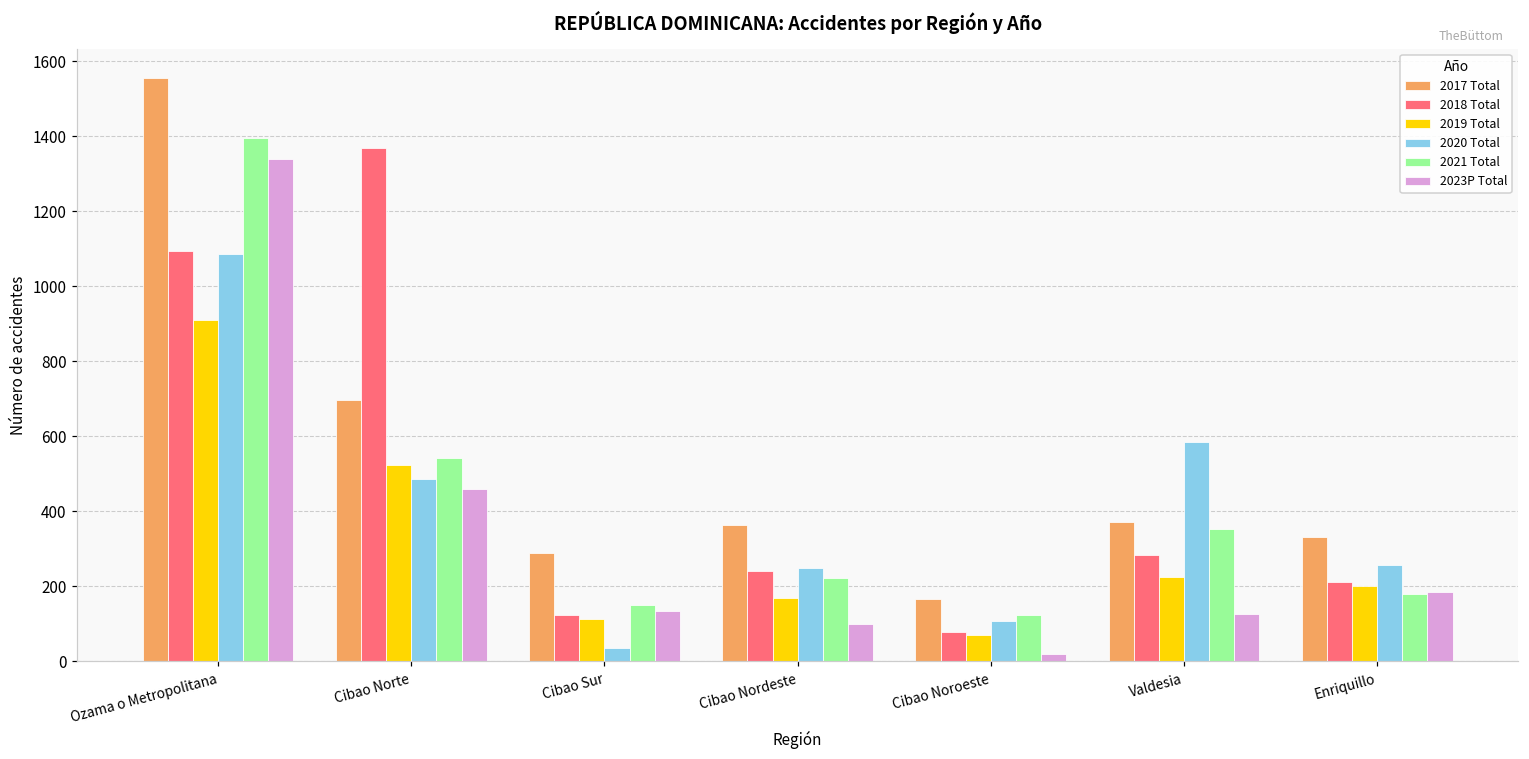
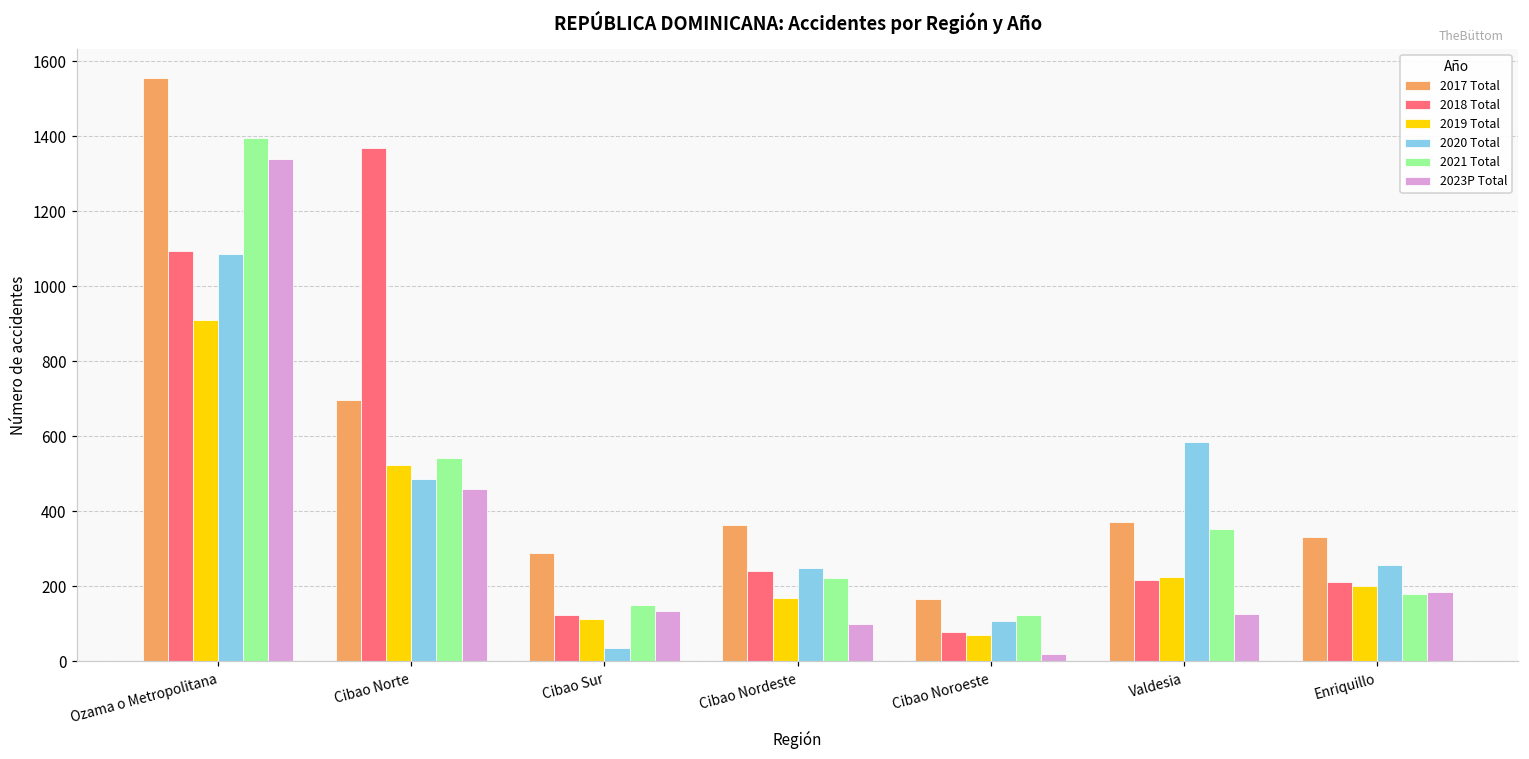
  {
    "2017 Total": {
      "Ozama o Metropolitana": 1560,
      "Cibao Norte": 700,
      "Cibao Sur": 290,
      "Cibao Nordeste": 370,
      "Cibao Noroeste": 170,
      "Valdesia": 370,
      "Enriquillo": 330
    },
    "2018 Total": {
      "Ozama o Metropolitana": 1090,
      "Cibao Norte": 1370,
      "Cibao Sur": 130,
      "Cibao Nordeste": 240,
      "Cibao Noroeste": 80,
-     "Valdesia": 290,
+     "Valdesia": 220,
      "Enriquillo": 210
    },
    "2019 Total": {
      "Ozama o Metropolitana": 910,
      "Cibao Norte": 520,
      "Cibao Sur": 110,
      "Cibao Nordeste": 170,
      "Cibao Noroeste": 70,
      "Valdesia": 230,
      "Enriquillo": 200
    },
    "2020 Total": {
      "Ozama o Metropolitana": 1090,
      "Cibao Norte": 490,
      "Cibao Sur": 40,
      "Cibao Nordeste": 250,
      "Cibao Noroeste": 110,
      "Valdesia": 590,
      "Enriquillo": 260
    },
    "2021 Total": {
      "Ozama o Metropolitana": 1400,
      "Cibao Norte": 540,
      "Cibao Sur": 150,
      "Cibao Nordeste": 220,
      "Cibao Noroeste": 120,
      "Valdesia": 350,
      "Enriquillo": 180
    },
    "2023P Total": {
      "Ozama o Metropolitana": 1340,
      "Cibao Norte": 460,
      "Cibao Sur": 140,
      "Cibao Nordeste": 100,
      "Cibao Noroeste": 20,
      "Valdesia": 130,
      "Enriquillo": 190
    }
  }
